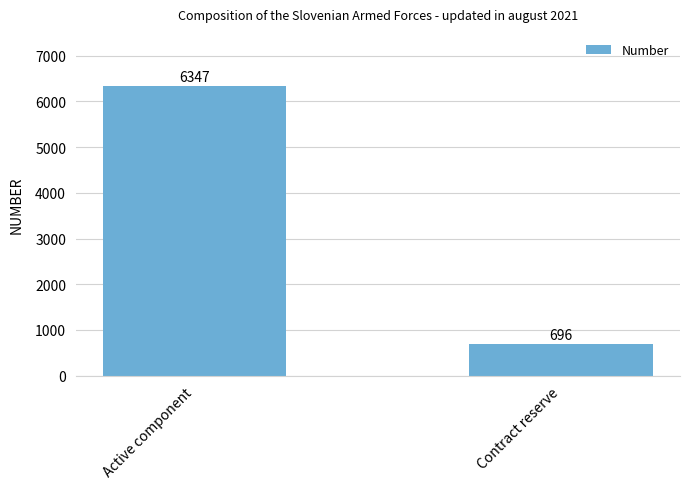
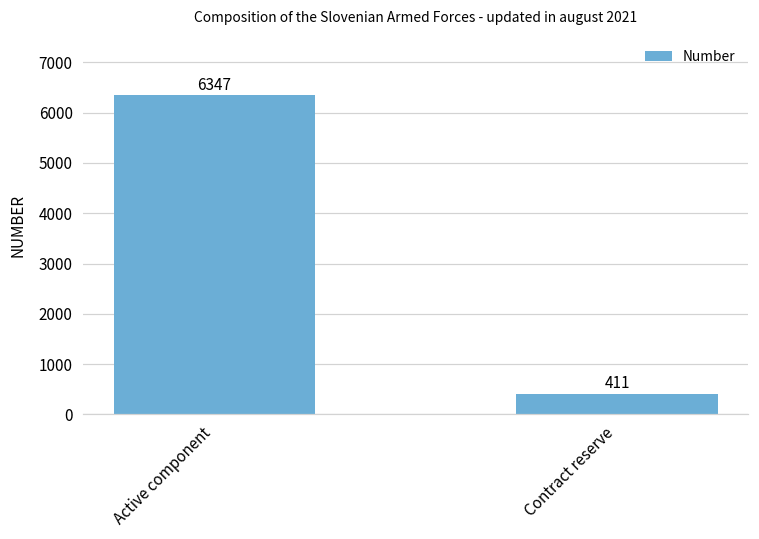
  {
    "Active component": 6347,
-   "Contract reserve": 696
+   "Contract reserve": 411
  }
